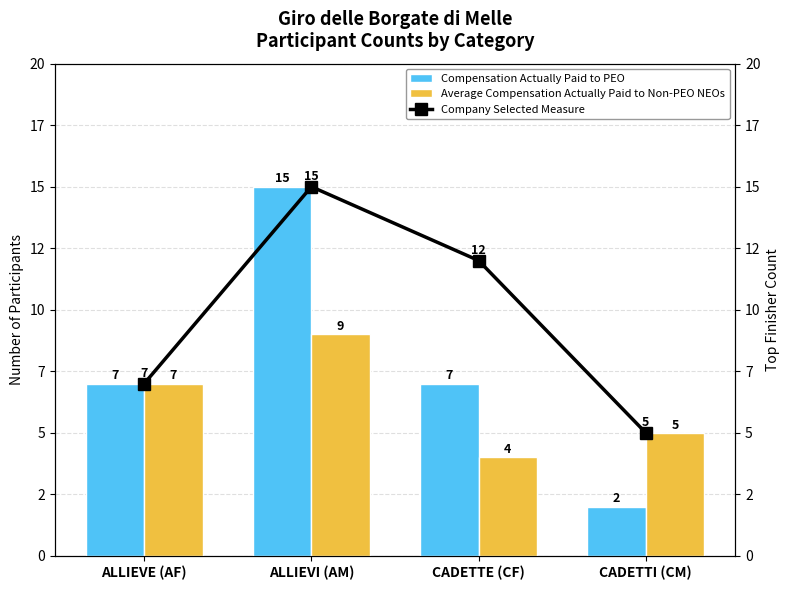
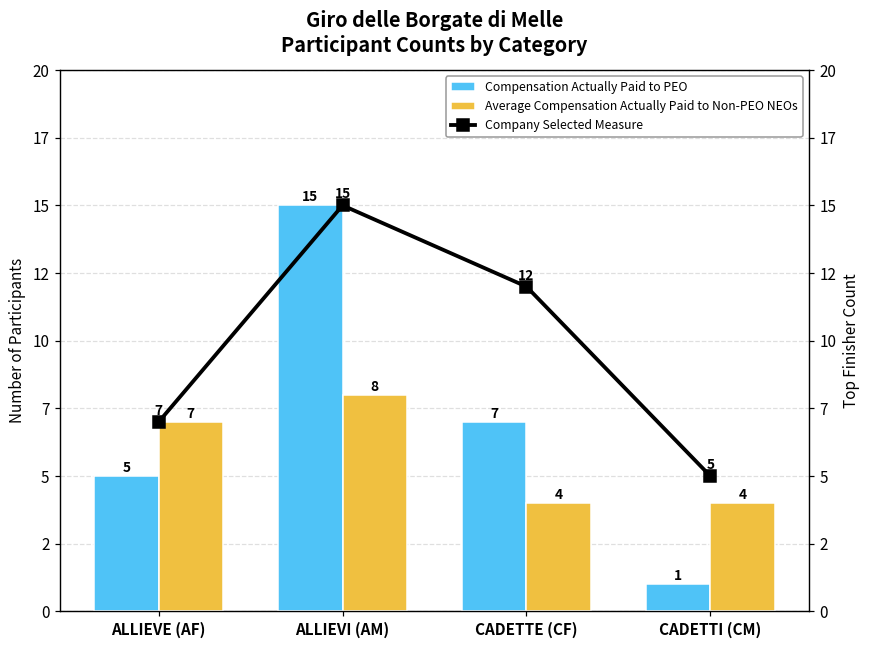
  {
    "Compensation Actually Paid to PEO": {
-     "ALLIEVE (AF)": 7,
+     "ALLIEVE (AF)": 5,
      "ALLIEVI (AM)": 15,
      "CADETTE (CF)": 7,
-     "CADETTI (CM)": 2
+     "CADETTI (CM)": 1
    },
    "Average Compensation Actually Paid to Non-PEO NEOs": {
      "ALLIEVE (AF)": 7,
-     "ALLIEVI (AM)": 9,
+     "ALLIEVI (AM)": 8,
      "CADETTE (CF)": 4,
-     "CADETTI (CM)": 5
+     "CADETTI (CM)": 4
    },
    "Company Selected Measure": {
      "ALLIEVE (AF)": 7,
      "ALLIEVI (AM)": 15,
      "CADETTE (CF)": 12,
      "CADETTI (CM)": 5
    }
  }
